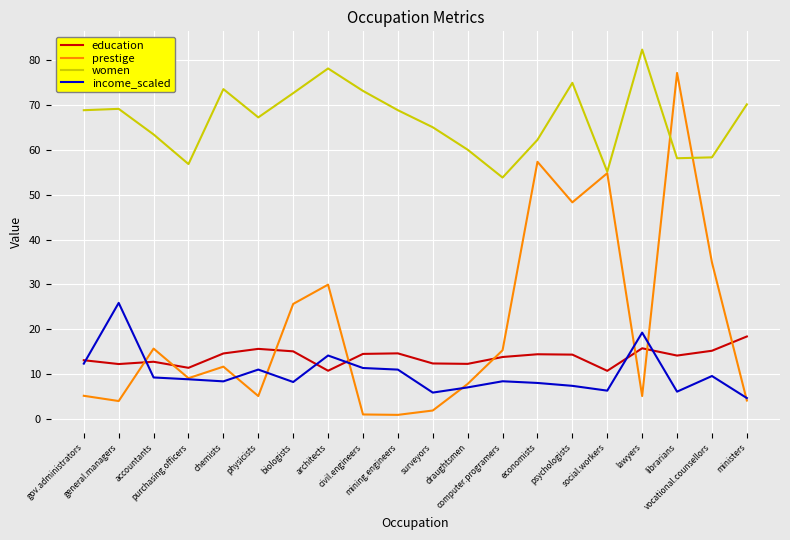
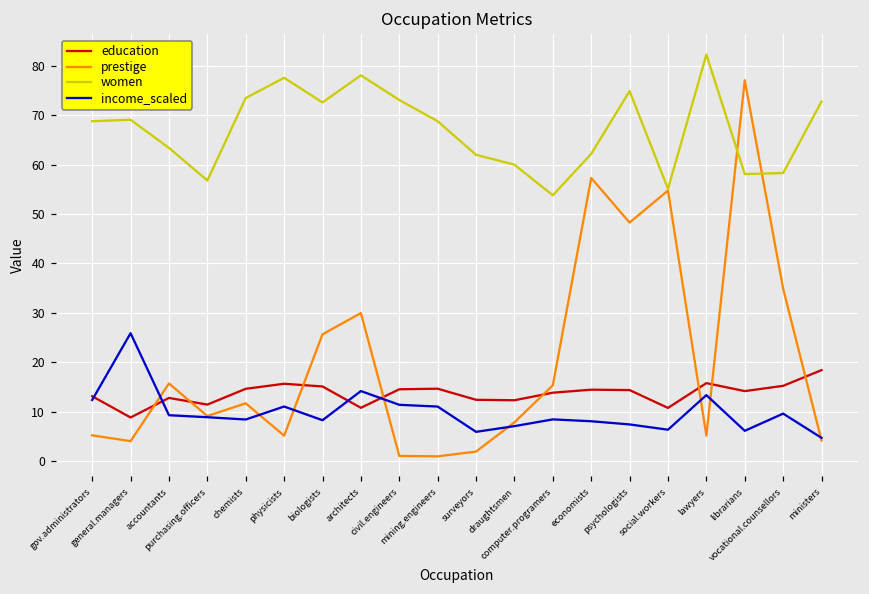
  {
    "education": {
      "gov.administrators": 13,
-     "general.managers": 12,
+     "general.managers": 9,
      "accountants": 13,
      "purchasing.officers": 11,
      "chemists": 15,
      "physicists": 16,
      "biologists": 15,
      "architects": 11,
      "civil.engineers": 15,
      "mining.engineers": 15,
      "surveyors": 12,
      "draughtsmen": 12,
      "computer.programers": 14,
      "economists": 14,
      "psychologists": 14,
      "social.workers": 11,
      "lawyers": 16,
      "librarians": 14,
      "vocational.counsellors": 15,
      "ministers": 18
    },
    "prestige": {
      "gov.administrators": 5,
      "general.managers": 4,
      "accountants": 16,
      "chemists": 12,
      "physicists": 5,
      "biologists": 26,
      "architects": 30,
      "civil.engineers": 1,
      "mining.engineers": 1,
      "surveyors": 2,
      "draughtsmen": 8,
      "computer.programers": 15,
      "economists": 57,
      "psychologists": 48,
      "lawyers": 5,
      "librarians": 77,
      "vocational.counsellors": 35
    },
    "women": {
      "gov.administrators": 69,
      "general.managers": 69,
      "accountants": 63,
      "purchasing.officers": 57,
      "chemists": 74,
-     "physicists": 67,
+     "physicists": 78,
      "biologists": 73,
      "architects": 78,
      "civil.engineers": 73,
      "mining.engineers": 69,
-     "surveyors": 65,
+     "surveyors": 62,
      "draughtsmen": 60,
      "computer.programers": 54,
      "economists": 62,
      "psychologists": 75,
      "lawyers": 82,
      "librarians": 58,
      "vocational.counsellors": 58,
-     "ministers": 70
+     "ministers": 73
    },
    "income_scaled": {
      "gov.administrators": 12,
      "general.managers": 26,
      "accountants": 9,
      "chemists": 8,
      "physicists": 11,
      "biologists": 8,
      "architects": 14,
      "civil.engineers": 11,
      "mining.engineers": 11,
      "surveyors": 6,
      "draughtsmen": 7,
      "computer.programers": 8,
      "economists": 8,
      "psychologists": 7,
      "social.workers": 6,
-     "lawyers": 19,
+     "lawyers": 13,
      "librarians": 6,
      "vocational.counsellors": 10
    }
  }
